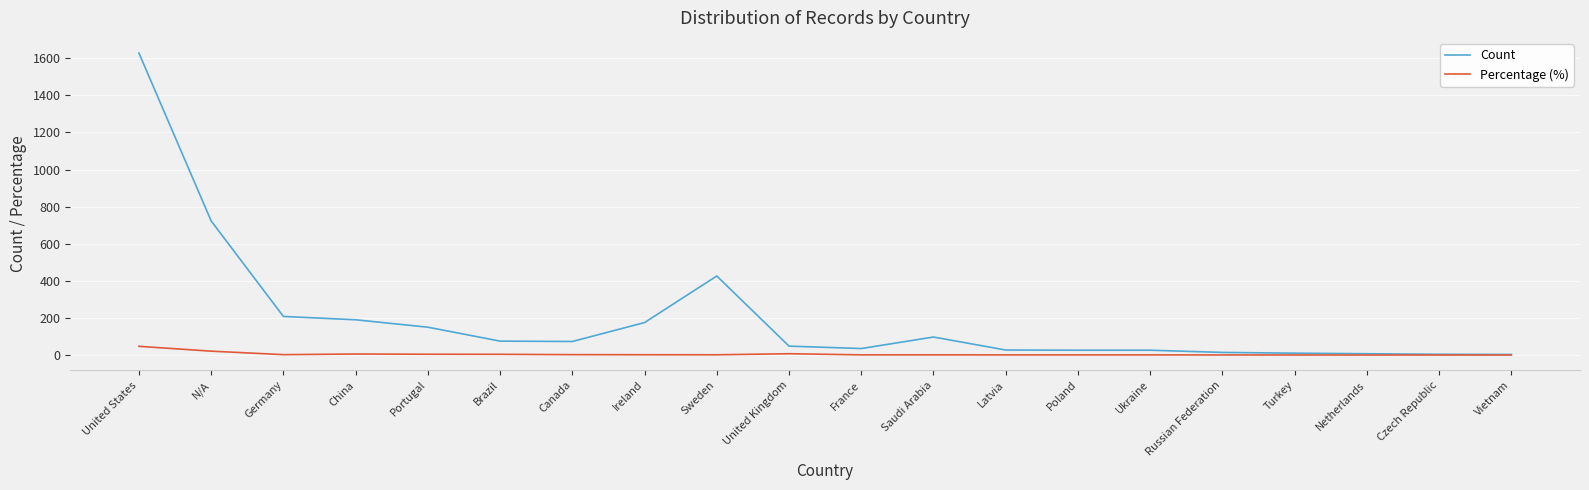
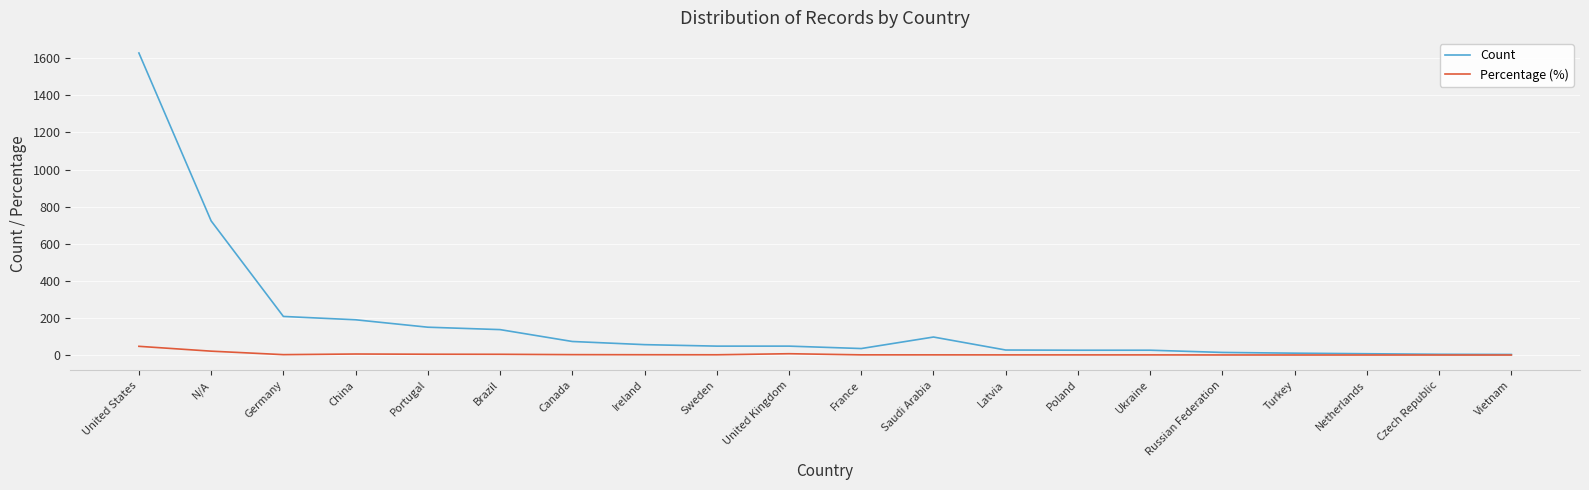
  {
    "Count": {
      "United States": 1630,
      "N/A": 720,
      "Germany": 210,
      "China": 190,
      "Portugal": 150,
-     "Brazil": 80,
+     "Brazil": 140,
      "Canada": 70,
-     "Ireland": 180,
-     "Sweden": 430,
+     "Ireland": 60,
+     "Sweden": 50,
      "United Kingdom": 50,
      "France": 40,
      "Saudi Arabia": 100,
      "Latvia": 30,
      "Poland": 30,
      "Ukraine": 30,
      "Russian Federation": 10
    },
    "Percentage (%)": {
      "United States": 50,
      "N/A": 20,
      "Germany": 0,
      "China": 10,
      "Portugal": 0,
      "Brazil": 0,
      "Canada": 0,
      "Ireland": 0,
      "Sweden": 0,
      "United Kingdom": 10,
      "France": 0,
      "Saudi Arabia": 0,
      "Latvia": 0,
      "Poland": 0,
      "Ukraine": 0,
      "Russian Federation": 0
    }
  }
